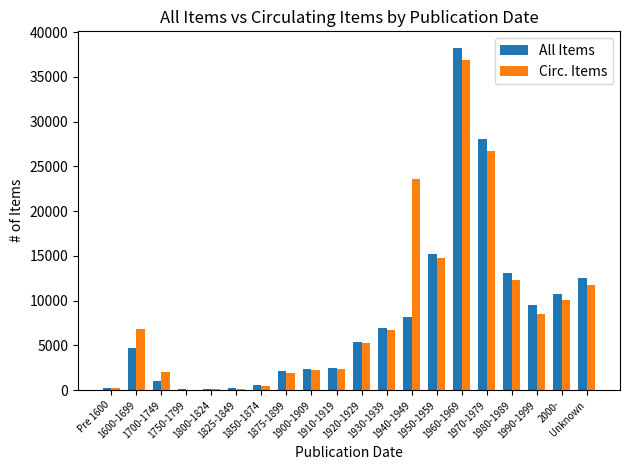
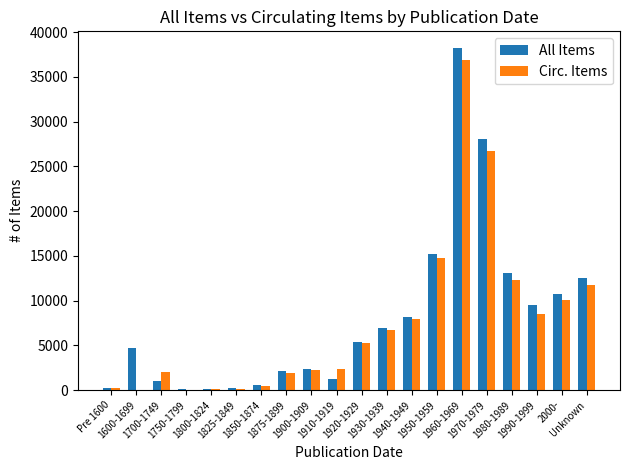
  {
    "All Items": {
      "1600-1699": 5000,
      "1700-1749": 1000,
      "1825-1849": 0,
      "1850-1874": 1000,
      "1875-1899": 2000,
      "1900-1909": 2000,
-     "1910-1919": 3000,
+     "1910-1919": 1000,
      "1920-1929": 5000,
      "1930-1939": 7000,
      "1940-1949": 8000,
      "1950-1959": 15000,
      "1960-1969": 38000,
      "1970-1979": 28000,
      "1980-1989": 13000,
      "1990-1999": 10000,
      "2000-": 11000,
      "Unknown": 13000
    },
    "Circ. Items": {
-     "1600-1699": 7000,
+     "1600-1699": 0,
      "1700-1749": 2000,
      "1850-1874": 0,
      "1875-1899": 2000,
      "1900-1909": 2000,
      "1910-1919": 2000,
      "1920-1929": 5000,
      "1930-1939": 7000,
-     "1940-1949": 24000,
+     "1940-1949": 8000,
      "1950-1959": 15000,
      "1960-1969": 37000,
      "1970-1979": 27000,
      "1980-1989": 12000,
      "1990-1999": 9000,
      "2000-": 10000,
      "Unknown": 12000
    }
  }
